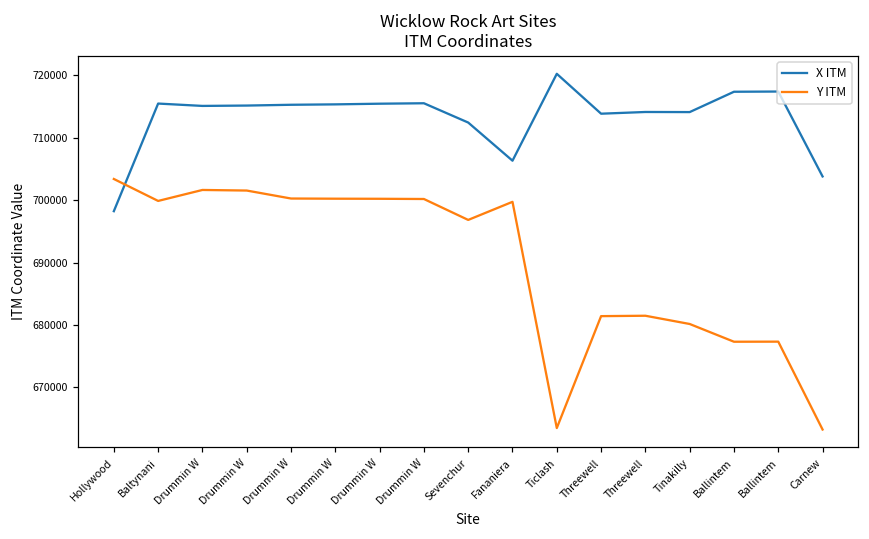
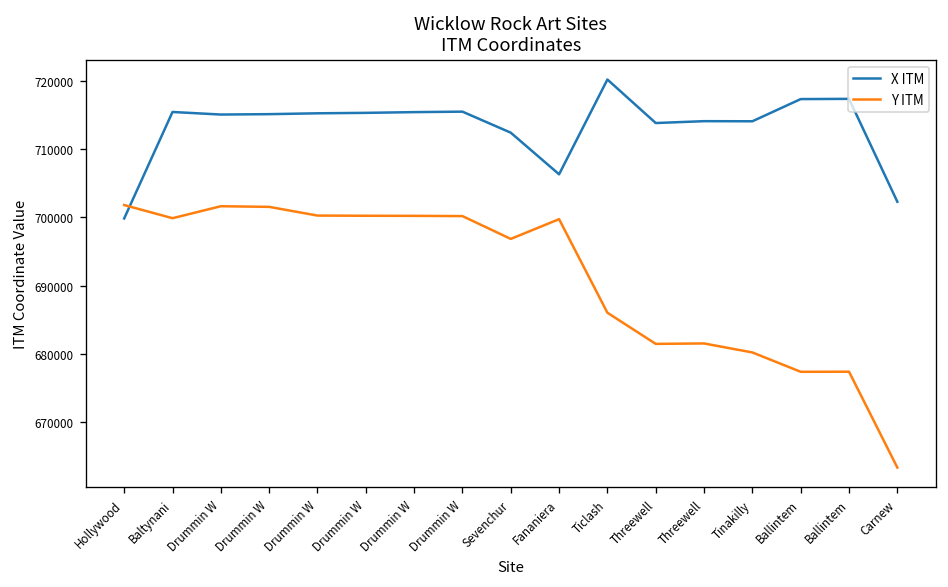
  {
    "X ITM": {
-     "Hollywood": 698000,
+     "Hollywood": 700000,
      "Baltynani": 715000,
      "Sevenchur": 712000,
      "Fananiera": 706000,
      "Ticlash": 720000,
      "Tinakilly": 714000,
-     "Carnew": 704000
+     "Carnew": 702000
    },
    "Y ITM": {
-     "Hollywood": 703000,
+     "Hollywood": 702000,
      "Baltynani": 700000,
      "Sevenchur": 697000,
      "Fananiera": 700000,
-     "Ticlash": 663000,
+     "Ticlash": 686000,
      "Tinakilly": 680000,
      "Carnew": 663000
    }
  }
